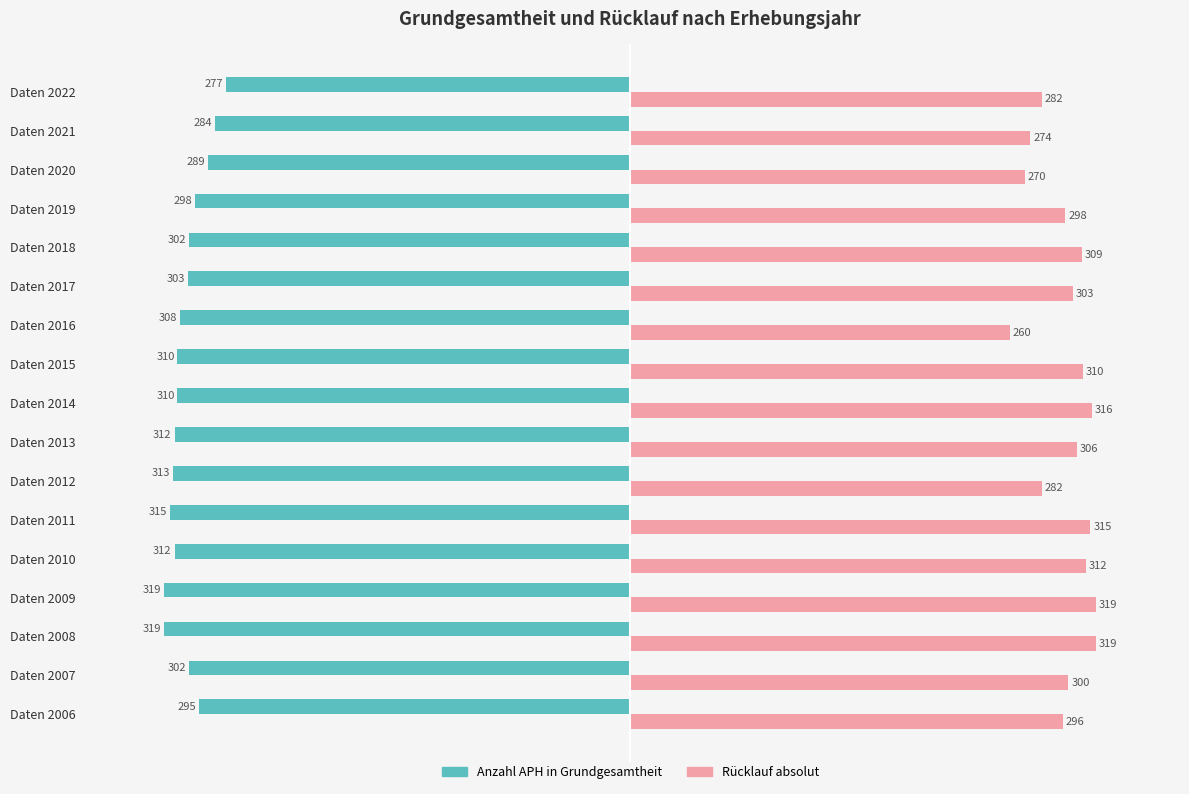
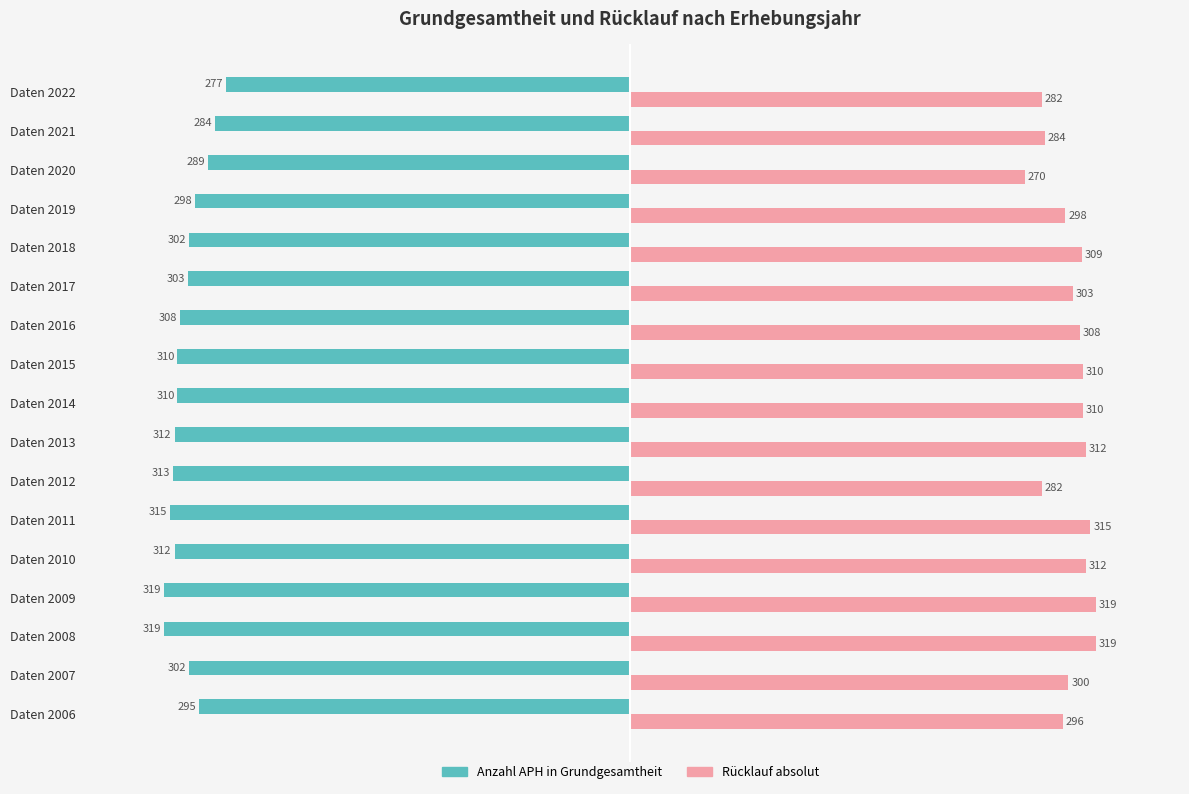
  {
    "Rücklauf absolut": {
      "Daten 2022": 282,
-     "Daten 2021": 274,
+     "Daten 2021": 284,
      "Daten 2020": 270,
      "Daten 2019": 298,
      "Daten 2018": 309,
      "Daten 2017": 303,
-     "Daten 2016": 260,
+     "Daten 2016": 308,
      "Daten 2015": 310,
-     "Daten 2014": 316,
-     "Daten 2013": 306,
+     "Daten 2014": 310,
+     "Daten 2013": 312,
      "Daten 2012": 282,
      "Daten 2011": 315,
      "Daten 2010": 312,
      "Daten 2009": 319,
      "Daten 2008": 319,
      "Daten 2007": 300,
      "Daten 2006": 296
    }
  }
